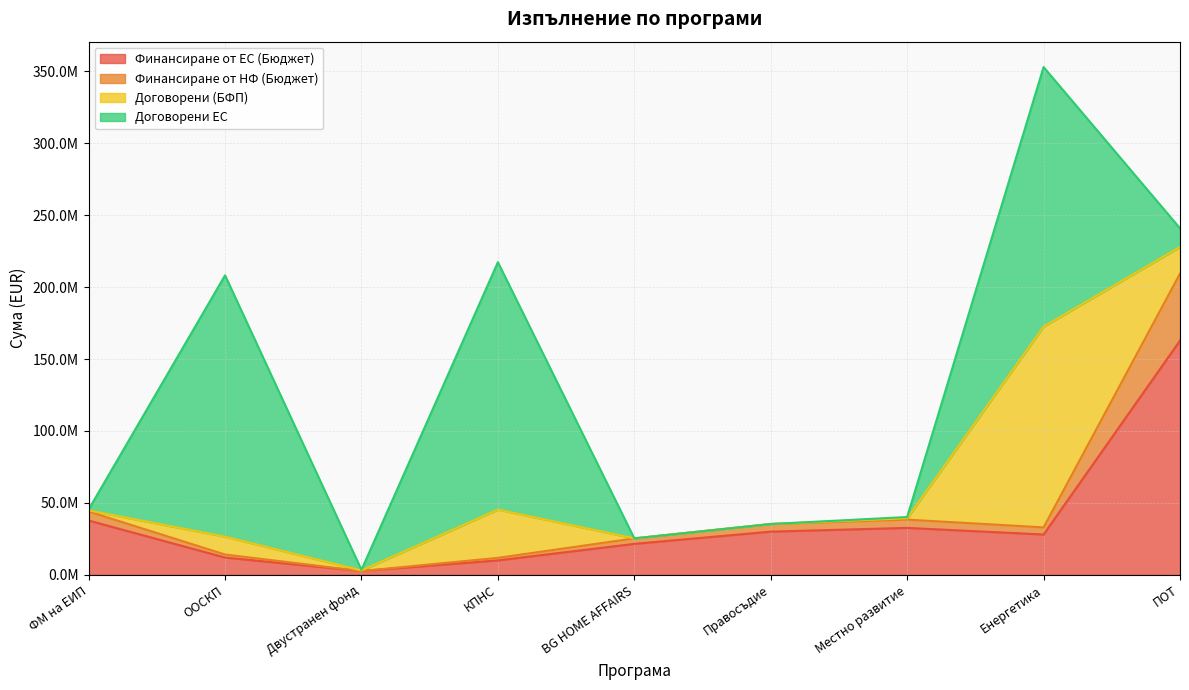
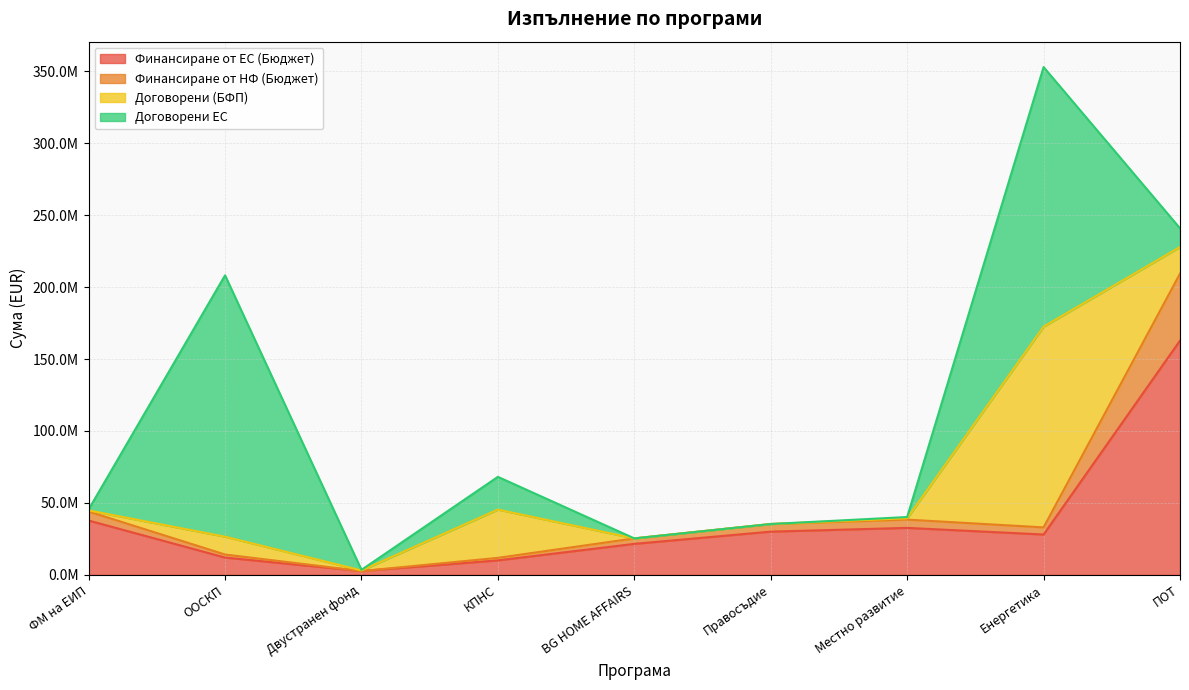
  {
    "Договорени (БФП)": {
      "ООСКП": 12000000,
      "КПНС": 34000000,
      "Енергетика": 140000000,
      "ПОТ": 19000000
    },
    "Договорени ЕС": {
      "ООСКП": 182000000,
-     "КПНС": 172000000,
+     "КПНС": 23000000,
      "Енергетика": 181000000,
      "ПОТ": 13000000
    }
  }
